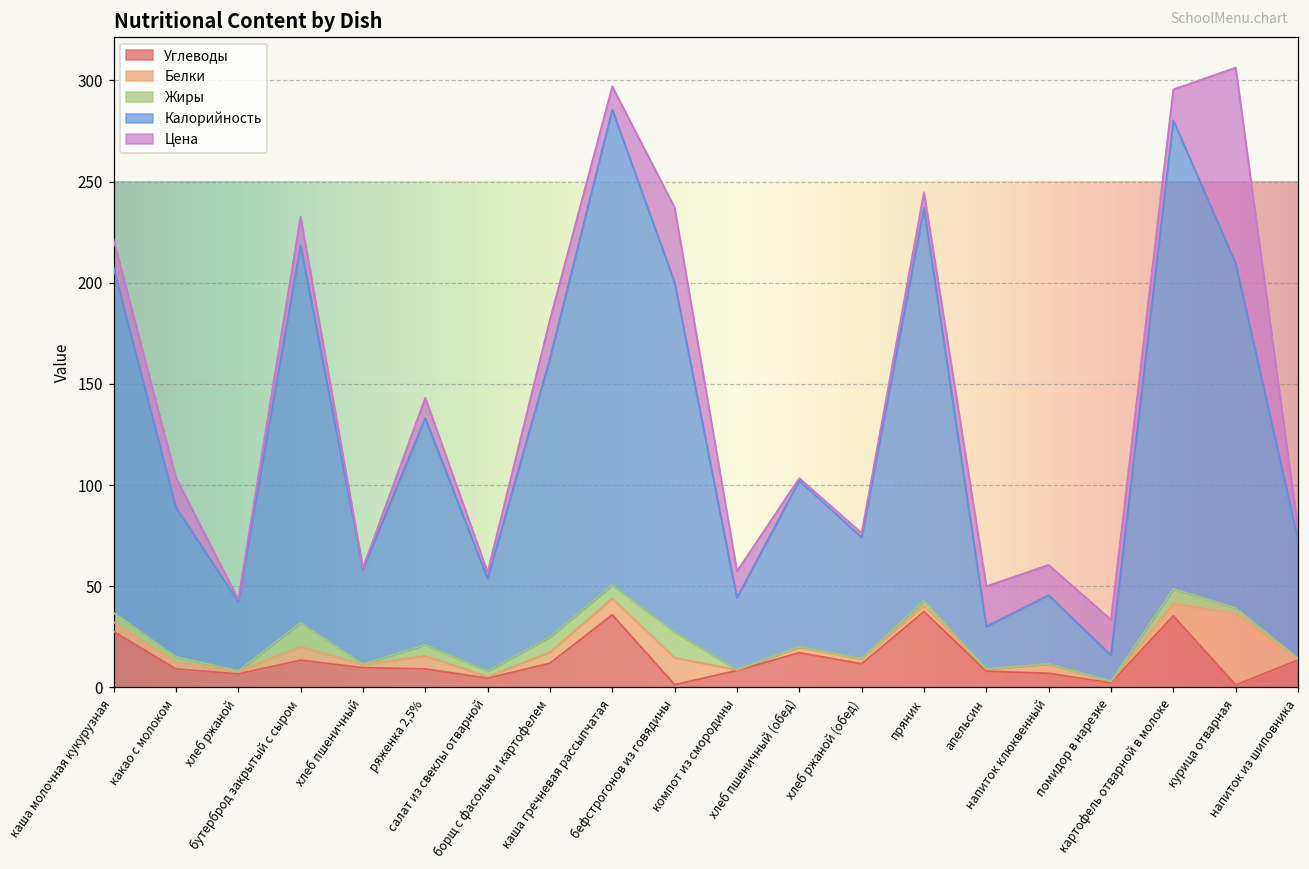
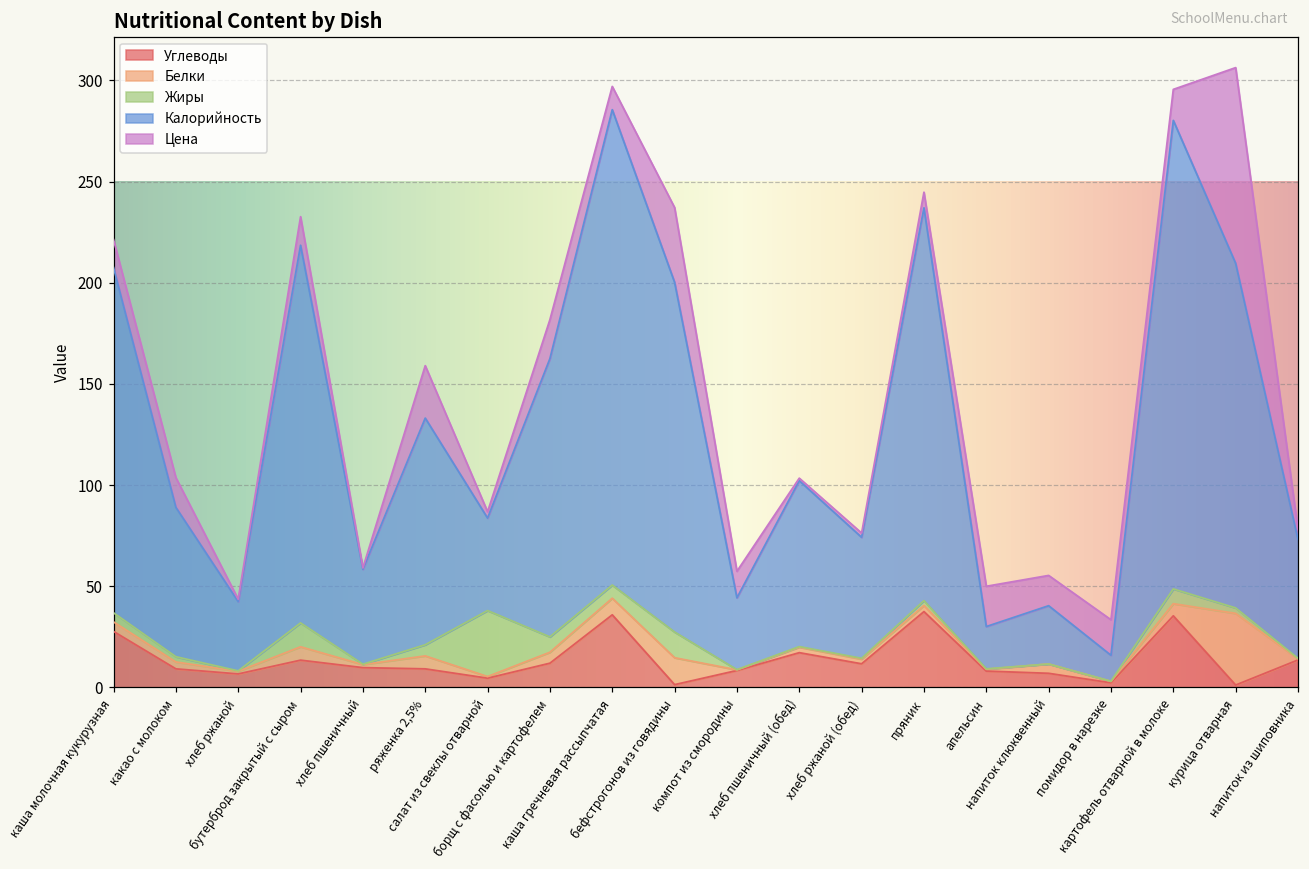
  {
    "Углеводы": {
      "каша молочная кукурузная": 28,
      "какао с молоком": 9,
      "бутерброд закрытый с сыром": 14,
      "хлеб пшеничный": 10,
      "ряженка 2,5%": 9,
      "борщ с фасолью и картофелем": 12,
      "каша гречневая рассыпчатая": 36,
      "бефстрогонов из говядины": 1,
      "хлеб пшеничный (обед)": 17,
      "хлеб ржаной (обед)": 12,
      "пряник": 38,
      "напиток клюквенный": 7,
      "картофель отварной в молоке": 35,
      "курица отварная": 1
    },
    "Белки": {
      "каша молочная кукурузная": 5,
      "какао с молоком": 3,
      "бутерброд закрытый с сыром": 7,
      "ряженка 2,5%": 6,
      "борщ с фасолью и картофелем": 5,
      "каша гречневая рассыпчатая": 8,
      "бефстрогонов из говядины": 13,
      "пряник": 3,
      "картофель отварной в молоке": 6,
      "курица отварная": 35
    },
    "Жиры": {
      "каша молочная кукурузная": 5,
      "какао с молоком": 3,
      "бутерброд закрытый с сыром": 12,
      "ряженка 2,5%": 6,
-     "салат из свеклы отварной": 3,
+     "салат из свеклы отварной": 33,
      "борщ с фасолью и картофелем": 8,
      "каша гречневая рассыпчатая": 7,
      "бефстрогонов из говядины": 13,
      "пряник": 2,
      "картофель отварной в молоке": 7,
      "курица отварная": 3
    },
    "Калорийность": {
      "каша молочная кукурузная": 171,
      "какао с молоком": 74,
      "бутерброд закрытый с сыром": 187,
      "ряженка 2,5%": 112,
      "салат из свеклы отварной": 46,
      "борщ с фасолью и картофелем": 138,
      "каша гречневая рассыпчатая": 235,
      "бефстрогонов из говядины": 173,
      "компот из смородины": 36,
      "хлеб ржаной (обед)": 60,
      "пряник": 194,
      "апельсин": 21,
-     "напиток клюквенный": 34,
+     "напиток клюквенный": 29,
      "помидор в нарезке": 13,
      "картофель отварной в молоке": 232,
      "курица отварная": 170,
      "напиток из шиповника": 59
    },
    "Цена": {
      "каша молочная кукурузная": 14,
      "какао с молоком": 15,
      "бутерброд закрытый с сыром": 14,
-     "ряженка 2,5%": 10,
+     "ряженка 2,5%": 26,
      "салат из свеклы отварной": 3,
      "борщ с фасолью и картофелем": 19,
      "каша гречневая рассыпчатая": 11,
      "бефстрогонов из говядины": 37,
      "компот из смородины": 13,
      "хлеб ржаной (обед)": 2,
      "пряник": 8,
      "апельсин": 20,
      "напиток клюквенный": 15,
      "помидор в нарезке": 18,
      "картофель отварной в молоке": 15,
      "курица отварная": 97,
      "напиток из шиповника": 5
    }
  }
